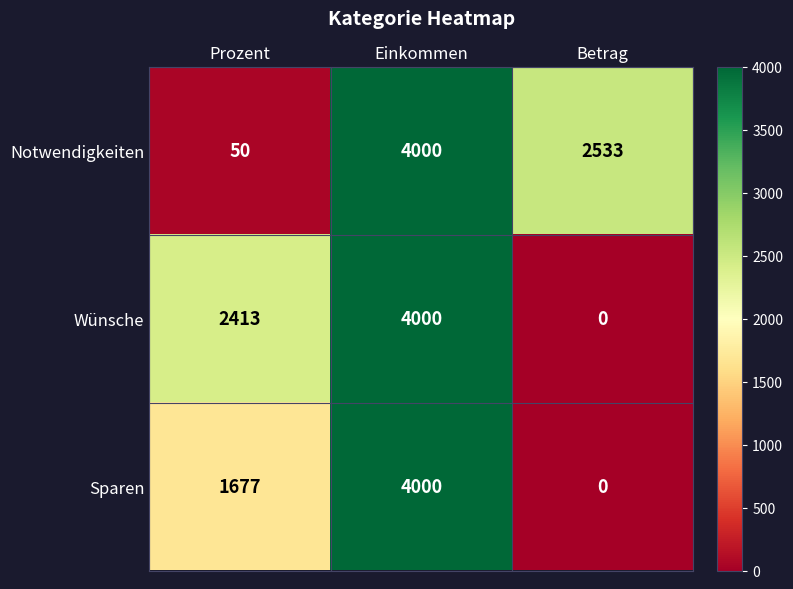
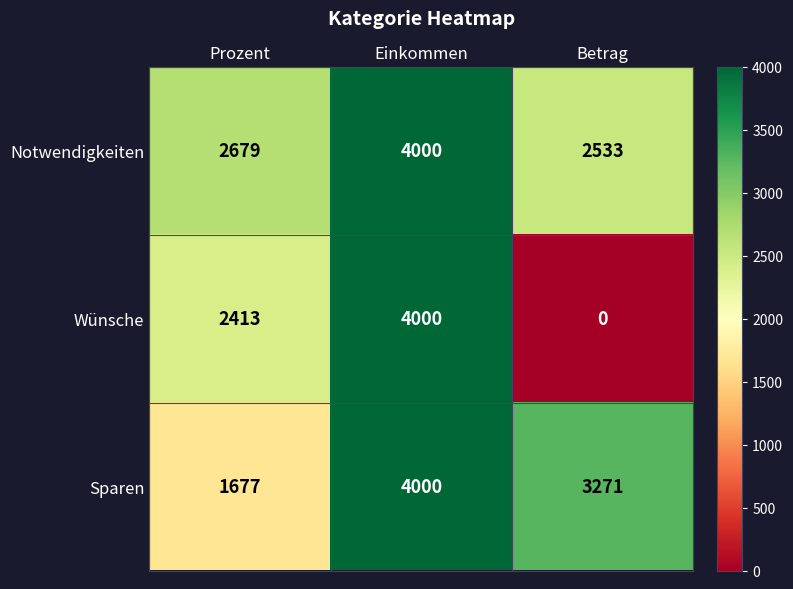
  {
    "Notwendigkeiten": {
-     "Prozent": 50,
+     "Prozent": 2679,
      "Einkommen": 4000,
      "Betrag": 2533
    },
    "Wünsche": {
      "Prozent": 2413,
      "Einkommen": 4000,
      "Betrag": 0
    },
    "Sparen": {
      "Prozent": 1677,
      "Einkommen": 4000,
-     "Betrag": 0
+     "Betrag": 3271
    }
  }
